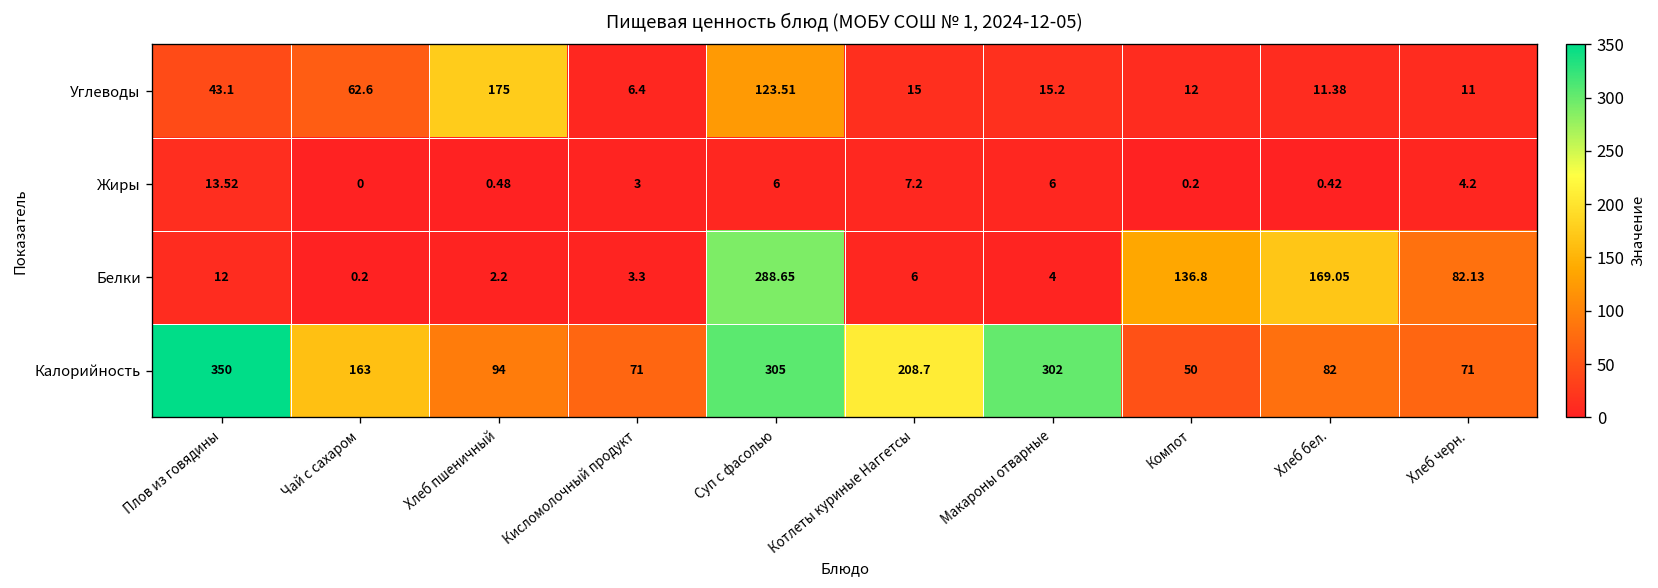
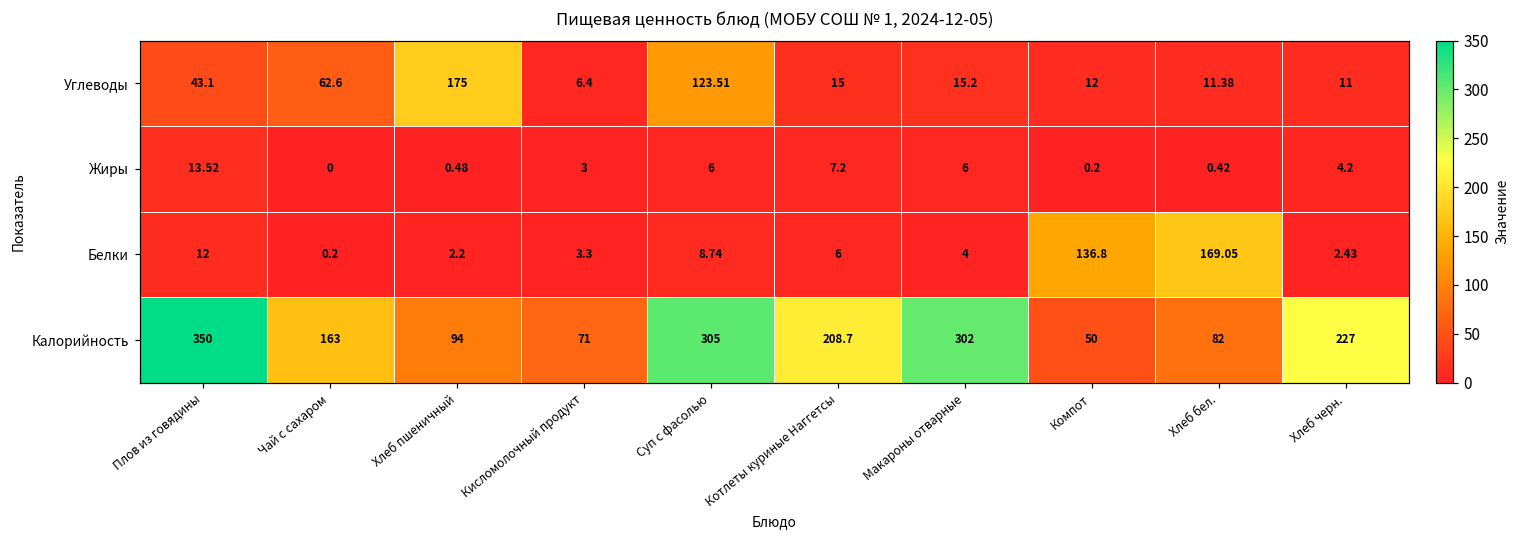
  {
    "Углеводы": {
      "Плов из говядины": 43.1,
      "Чай с сахаром": 62.6,
      "Хлеб пшеничный": 175,
      "Кисломолочный продукт": 6.4,
      "Суп с фасолью": 123.51,
      "Котлеты куриные Наггетсы": 15,
      "Макароны отварные": 15.2,
      "Компот": 12,
      "Хлеб бел.": 11.38,
      "Хлеб черн.": 11
    },
    "Жиры": {
      "Плов из говядины": 13.52,
      "Чай с сахаром": 0,
      "Хлеб пшеничный": 0.48,
      "Кисломолочный продукт": 3,
      "Суп с фасолью": 6,
      "Котлеты куриные Наггетсы": 7.2,
      "Макароны отварные": 6,
      "Компот": 0.2,
      "Хлеб бел.": 0.42,
      "Хлеб черн.": 4.2
    },
    "Белки": {
      "Плов из говядины": 12,
      "Чай с сахаром": 0.2,
      "Хлеб пшеничный": 2.2,
      "Кисломолочный продукт": 3.3,
-     "Суп с фасолью": 288.65,
+     "Суп с фасолью": 8.74,
      "Котлеты куриные Наггетсы": 6,
      "Макароны отварные": 4,
      "Компот": 136.8,
      "Хлеб бел.": 169.05,
-     "Хлеб черн.": 82.13
+     "Хлеб черн.": 2.43
    },
    "Калорийность": {
      "Плов из говядины": 350,
      "Чай с сахаром": 163,
      "Хлеб пшеничный": 94,
      "Кисломолочный продукт": 71,
      "Суп с фасолью": 305,
      "Котлеты куриные Наггетсы": 208.7,
      "Макароны отварные": 302,
      "Компот": 50,
      "Хлеб бел.": 82,
-     "Хлеб черн.": 71
+     "Хлеб черн.": 227
    }
  }
